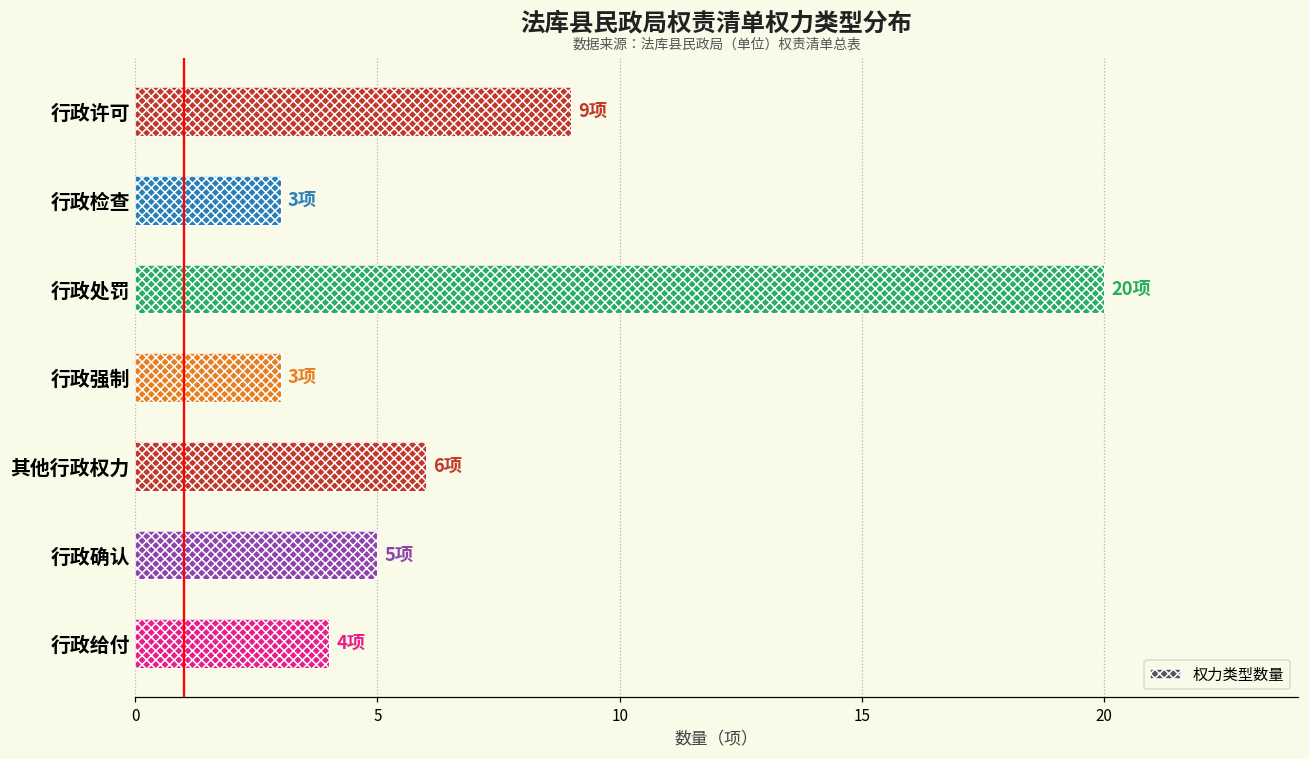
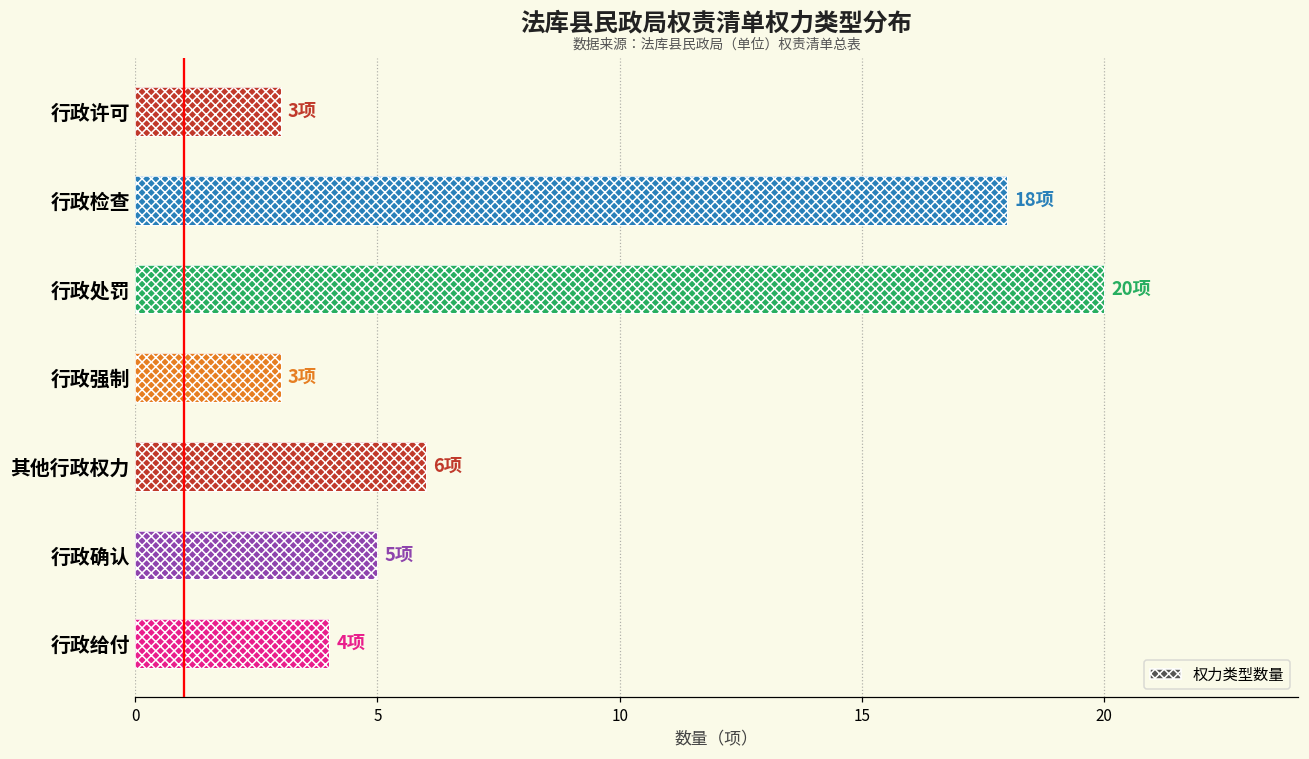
  {
-   "行政许可": "9项",
-   "行政检查": "3项",
+   "行政许可": "3项",
+   "行政检查": "18项",
    "行政处罚": "20项",
    "行政强制": "3项",
    "其他行政权力": "6项",
    "行政确认": "5项",
    "行政给付": "4项"
  }
